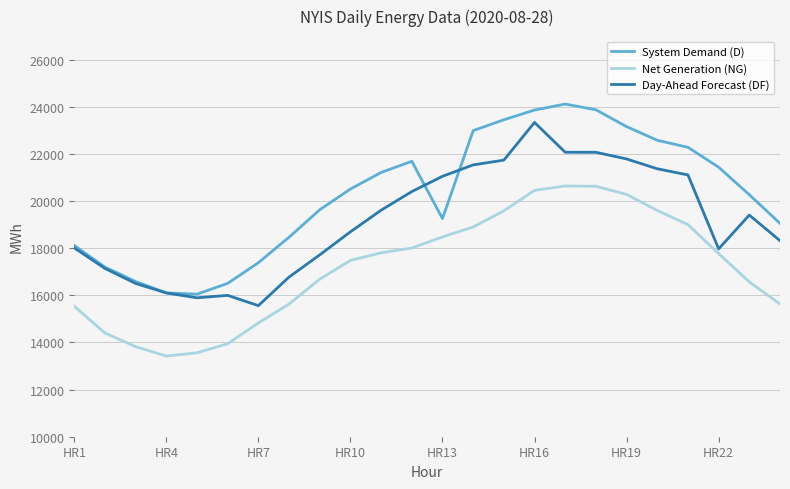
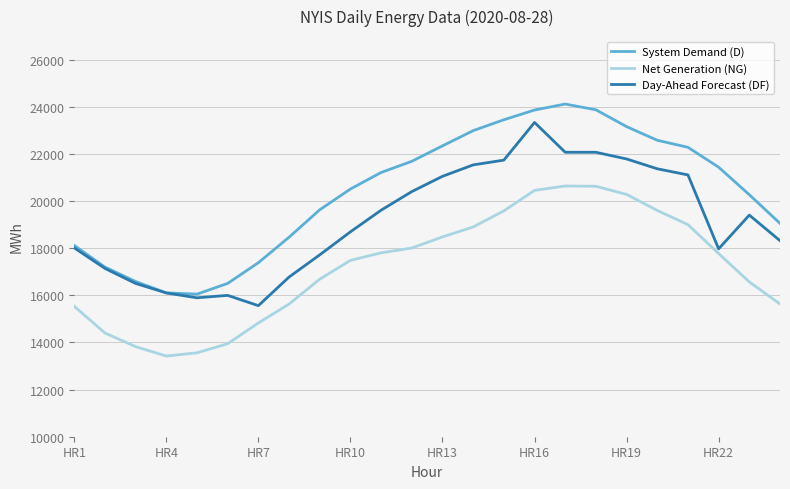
  {
    "System Demand (D)": {
      "HR7": 17400,
      "HR10": 20500,
-     "HR13": 19300,
+     "HR13": 22300,
      "HR16": 23900,
      "HR19": 23200,
      "HR22": 21400
    },
    "Net Generation (NG)": {
      "HR1": 15500,
      "HR4": 13400,
      "HR7": 14800,
      "HR10": 17500,
      "HR13": 18500,
      "HR16": 20500,
      "HR19": 20300,
      "HR22": 17800
    },
    "Day-Ahead Forecast (DF)": {
      "HR7": 15600,
      "HR10": 18700,
      "HR13": 21100,
      "HR16": 23300,
      "HR19": 21800,
      "HR22": 18000
    }
  }
